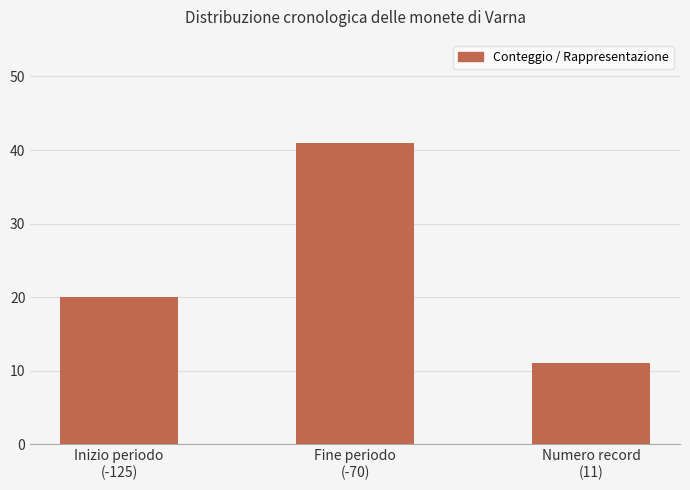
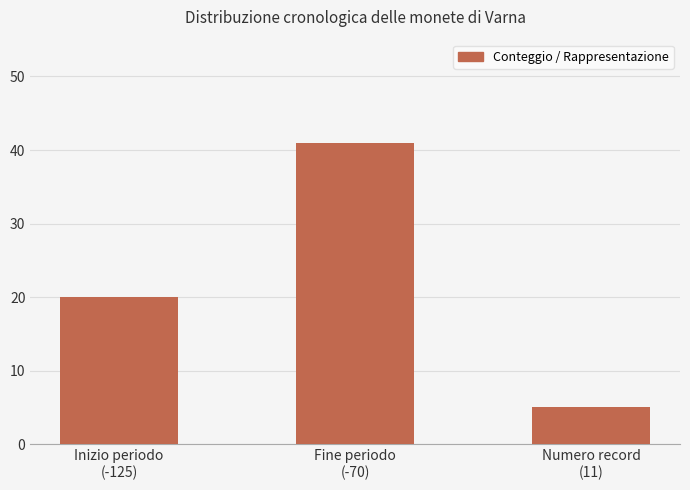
  {
    "Inizio periodo (-125)": 20,
    "Fine periodo (-70)": 41,
-   "Numero record (11)": 11
+   "Numero record (11)": 5
  }
